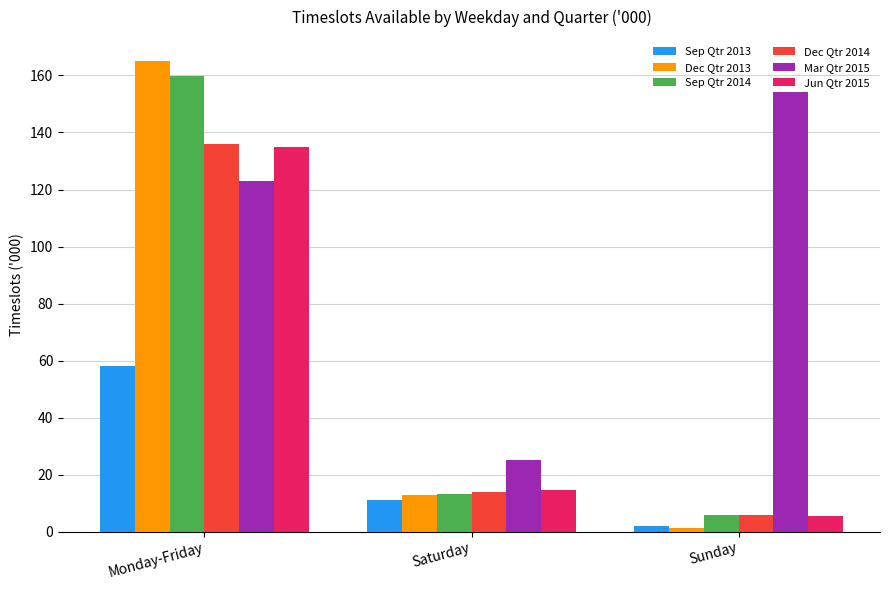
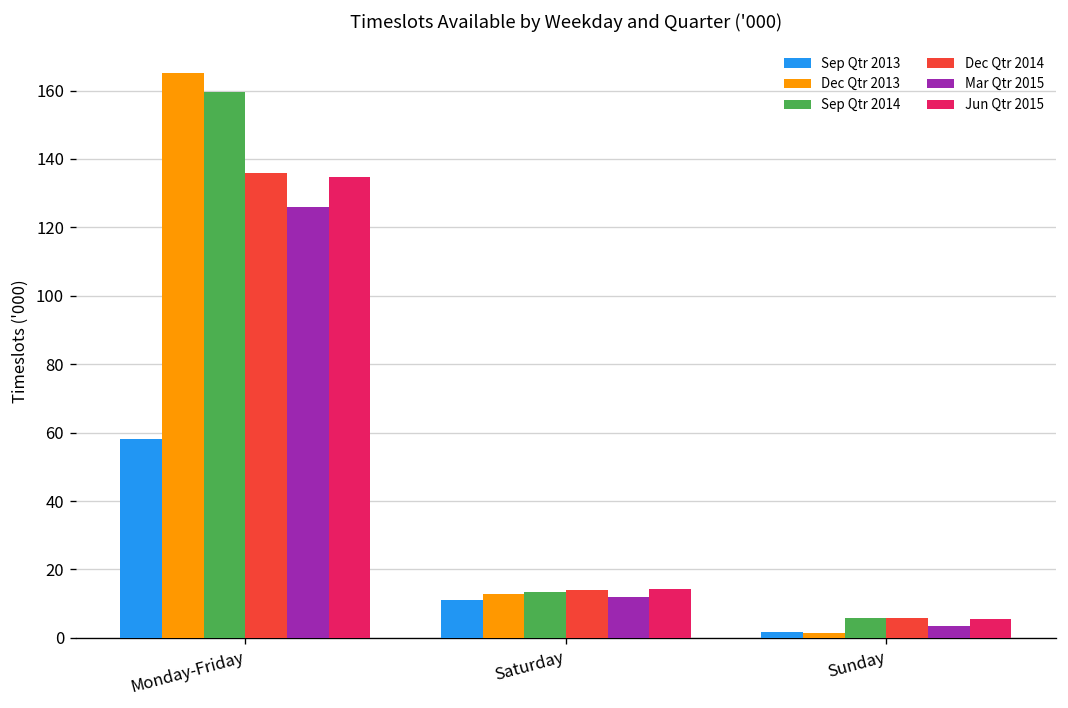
  {
    "Sep Qtr 2013": {
      "Monday-Friday": 58,
      "Saturday": 11,
      "Sunday": 2
    },
    "Dec Qtr 2013": {
      "Monday-Friday": 165,
      "Saturday": 13,
      "Sunday": 1
    },
    "Sep Qtr 2014": {
      "Monday-Friday": 160,
      "Saturday": 13,
      "Sunday": 6
    },
    "Mar Qtr 2015": {
-     "Monday-Friday": 123,
-     "Saturday": 25,
-     "Sunday": 154
+     "Monday-Friday": 126,
+     "Saturday": 12,
+     "Sunday": 4
    }
  }
